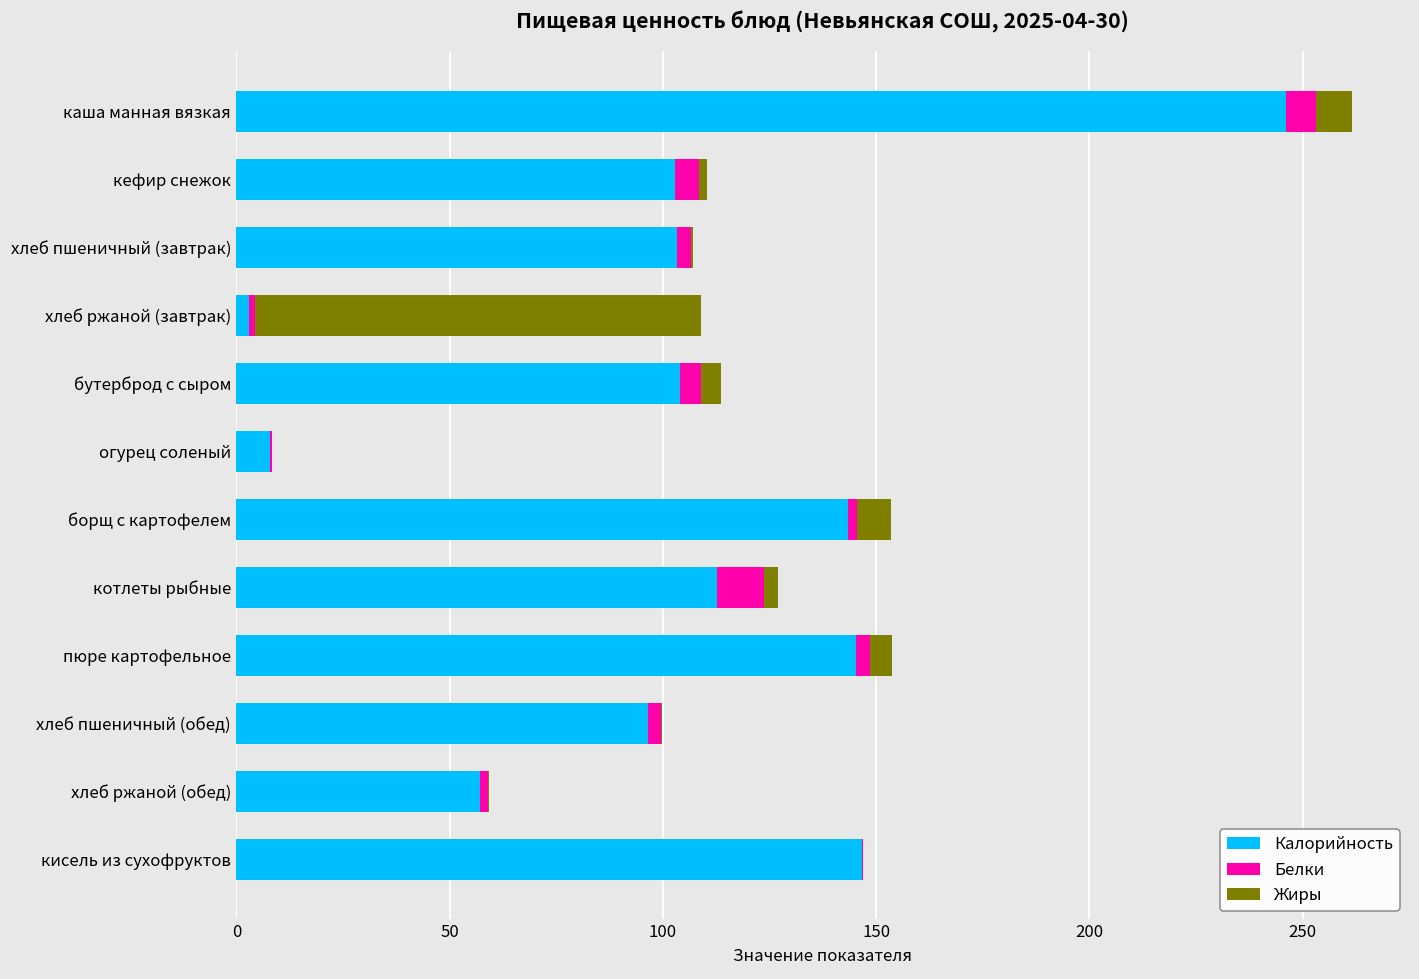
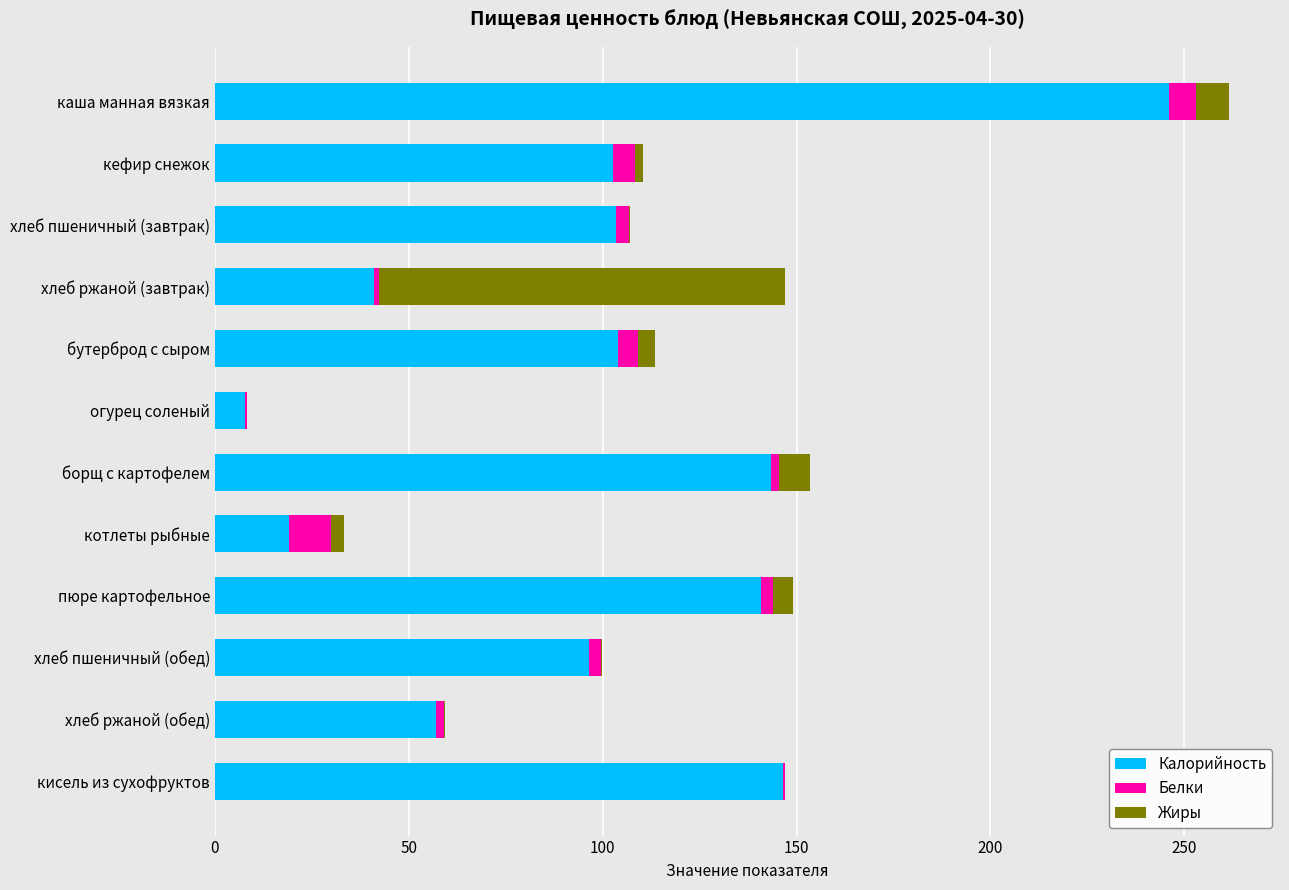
  {
    "Калорийность": {
      "каша манная вязкая": 246,
      "кефир снежок": 103,
      "хлеб пшеничный (завтрак)": 103,
-     "хлеб ржаной (завтрак)": 3,
+     "хлеб ржаной (завтрак)": 41,
      "бутерброд с сыром": 104,
      "огурец соленый": 8,
      "борщ с картофелем": 144,
-     "котлеты рыбные": 113,
-     "пюре картофельное": 145,
+     "котлеты рыбные": 19,
+     "пюре картофельное": 141,
      "хлеб пшеничный (обед)": 97,
      "хлеб ржаной (обед)": 57,
      "кисель из сухофруктов": 147
    },
    "Белки": {
      "каша манная вязкая": 7,
      "кефир снежок": 6,
      "хлеб пшеничный (завтрак)": 3,
      "хлеб ржаной (завтрак)": 1,
      "бутерброд с сыром": 5,
      "борщ с картофелем": 2,
      "котлеты рыбные": 11,
      "пюре картофельное": 3,
      "хлеб пшеничный (обед)": 3,
      "хлеб ржаной (обед)": 2
    },
    "Жиры": {
      "каша манная вязкая": 9,
      "кефир снежок": 2,
      "хлеб ржаной (завтрак)": 105,
      "бутерброд с сыром": 5,
      "борщ с картофелем": 8,
      "котлеты рыбные": 3,
      "пюре картофельное": 5,
      "кисель из сухофруктов": 0
    }
  }
